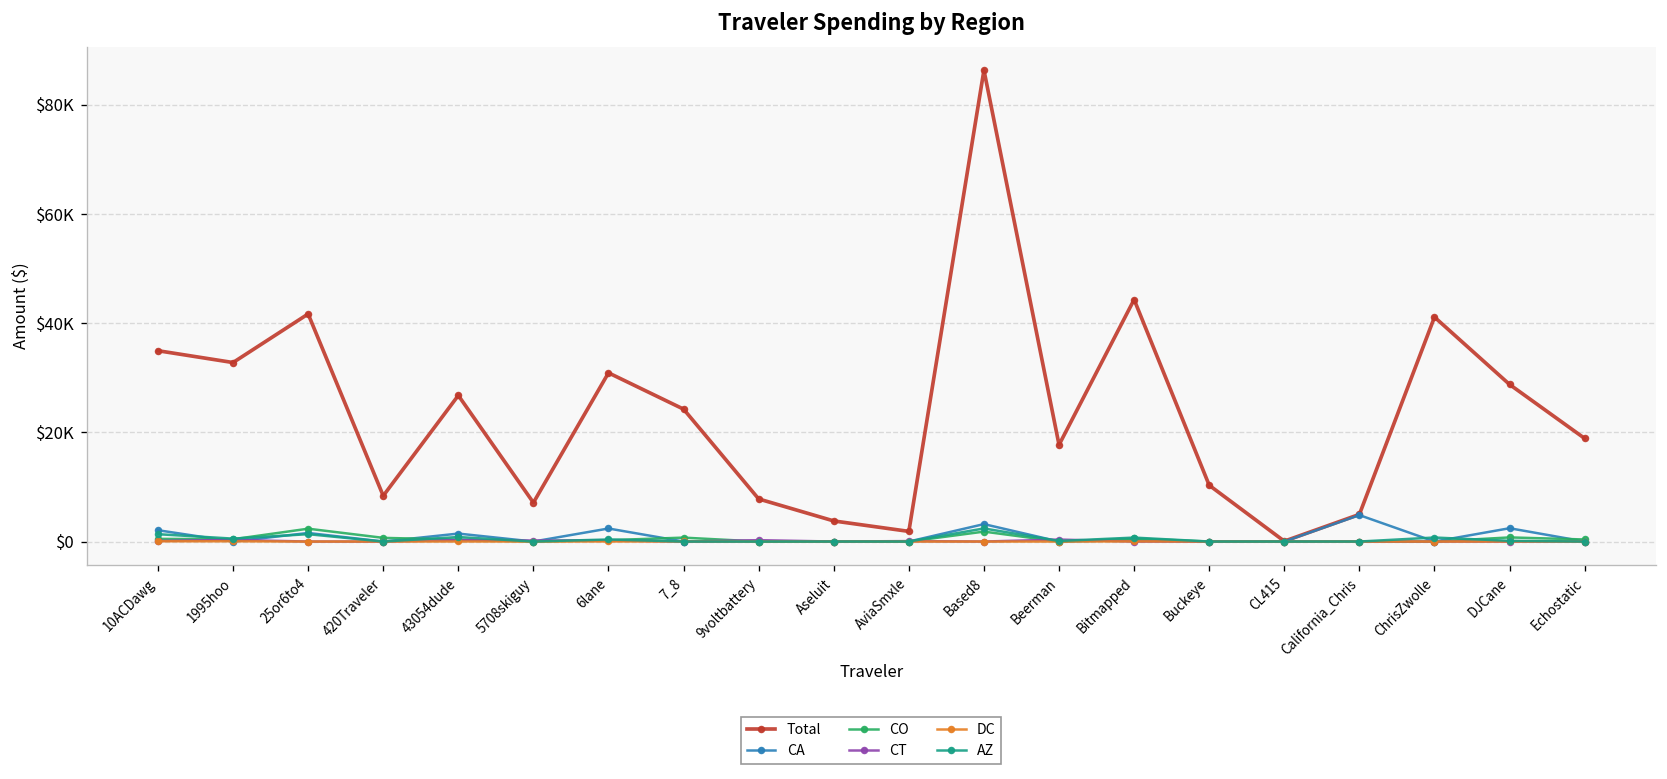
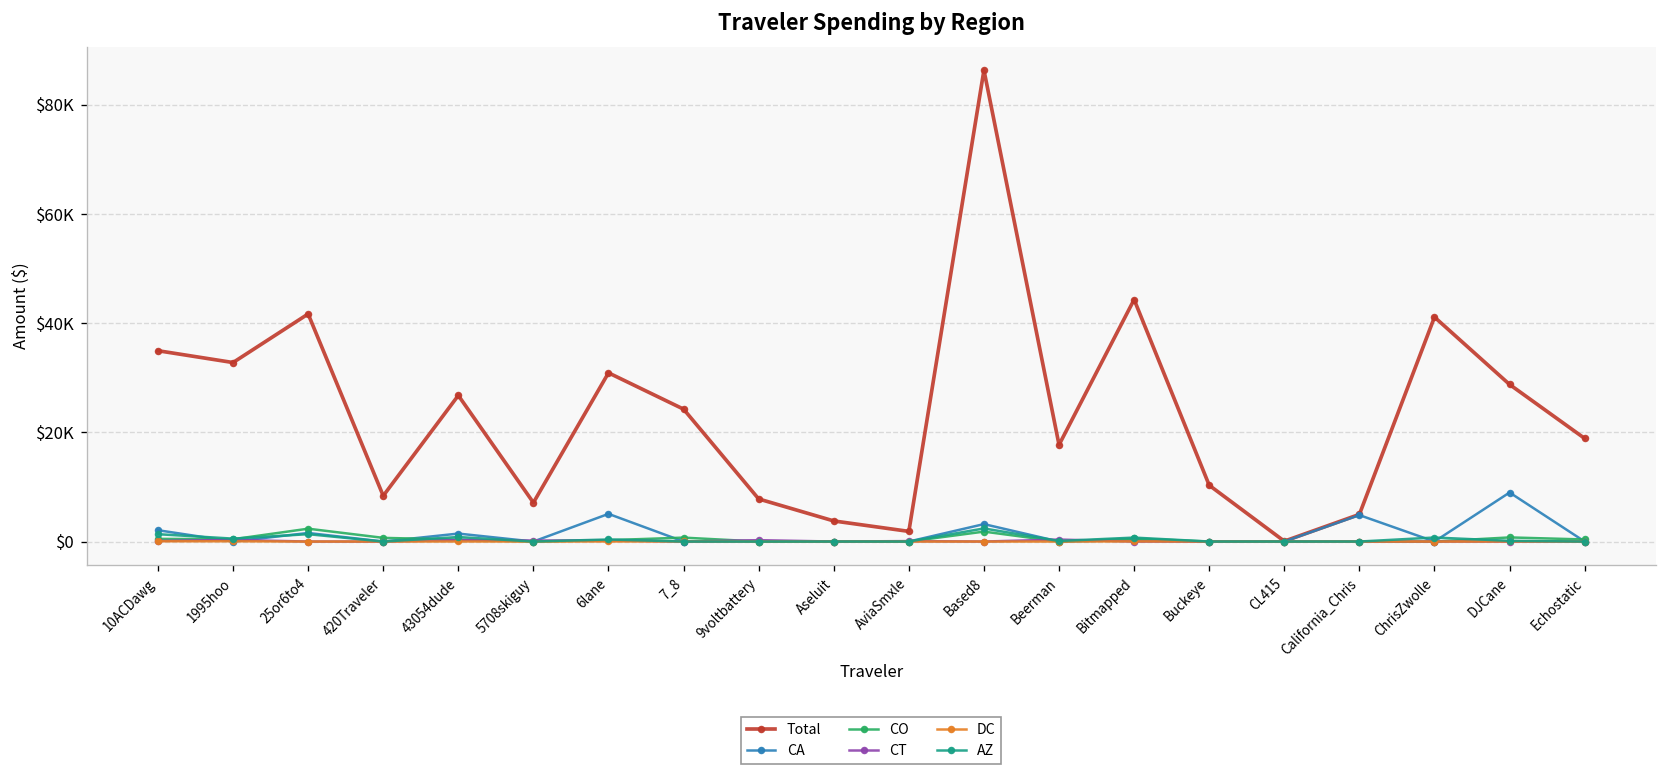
  {
    "Total": {
      "10ACDawg": "$35000",
      "1995hoo": "$33000",
      "25or6to4": "$42000",
      "420Traveler": "$8000",
      "43054dude": "$27000",
      "5708skiguy": "$7000",
      "6lane": "$31000",
      "7_8": "$24000",
      "9voltbattery": "$8000",
      "Aseluit": "$4000",
      "AviaSmxle": "$2000",
      "Based8": "$86000",
      "Beerman": "$18000",
      "Bitmapped": "$44000",
      "Buckeye": "$10000",
      "ChrisZwolle": "$41000",
      "DJCane": "$29000",
      "Echostatic": "$19000"
    },
    "CA": {
      "10ACDawg": "$2000",
      "43054dude": "$1000",
-     "6lane": "$2000",
+     "6lane": "$5000",
      "Based8": "$3000",
-     "DJCane": "$2000"
+     "DJCane": "$9000"
    }
  }
